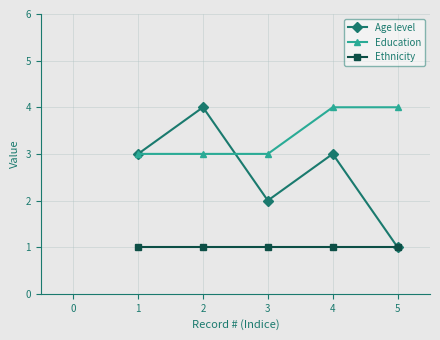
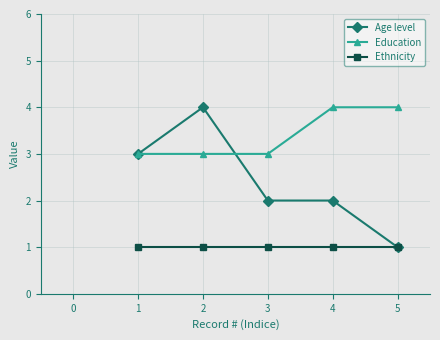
  {
    "Age level": {
      "2": 4,
      "3": 2,
-     "4": 3
+     "4": 2
    },
    "Education": {
      "2": 3,
      "3": 3,
      "4": 4,
      "5": 4
    },
    "Ethnicity": {
      "1": 1,
      "2": 1,
      "3": 1,
      "4": 1
    }
  }
